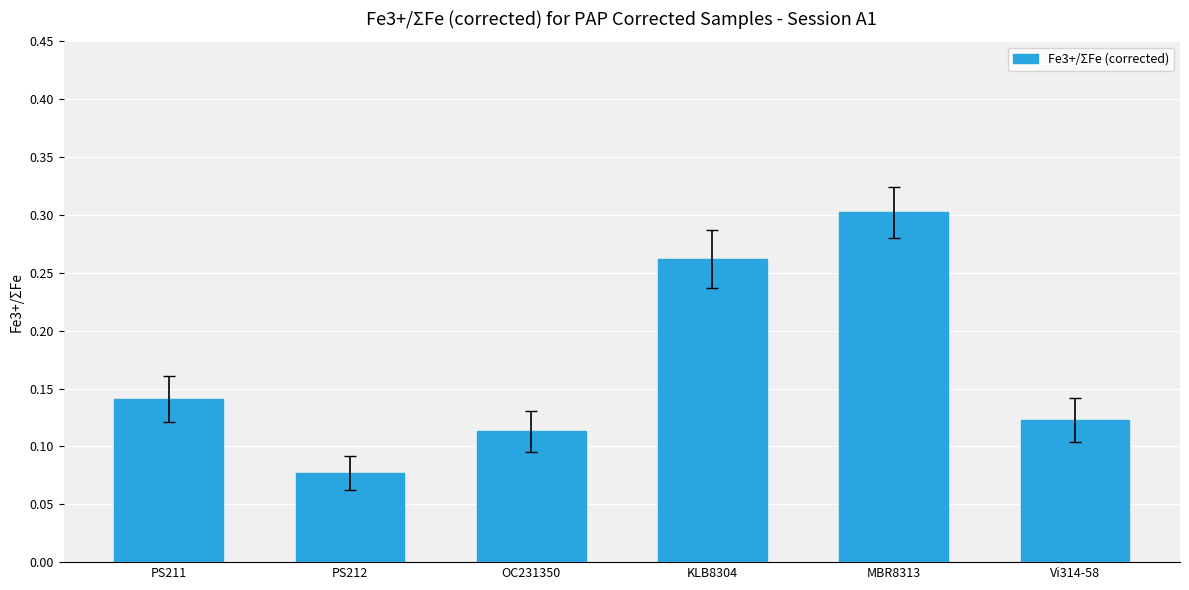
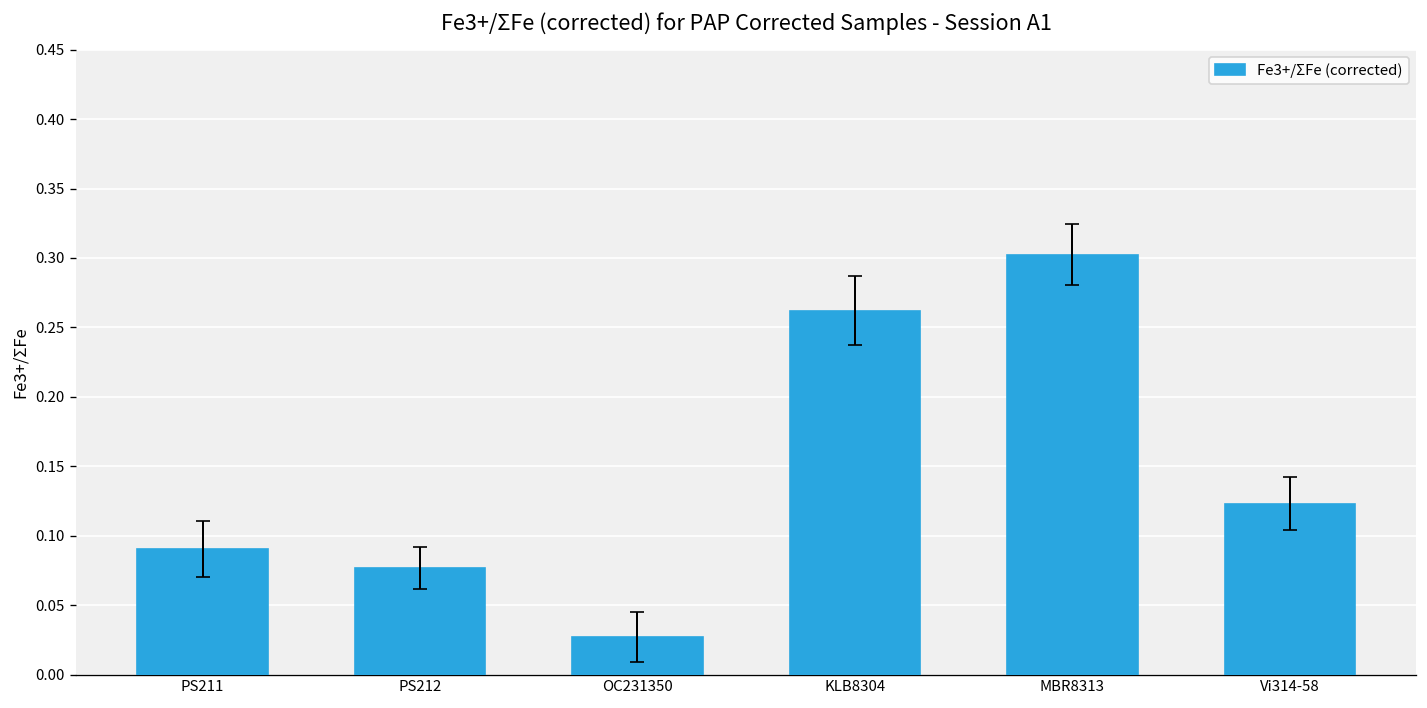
  {
    "Fe3+/ΣFe (corrected)": {
-     "PS211": 0.141,
+     "PS211": 0.090,
      "PS212": 0.077,
-     "OC231350": 0.113,
+     "OC231350": 0.027,
      "KLB8304": 0.262,
      "MBR8313": 0.302,
      "Vi314-58": 0.123
    }
  }
